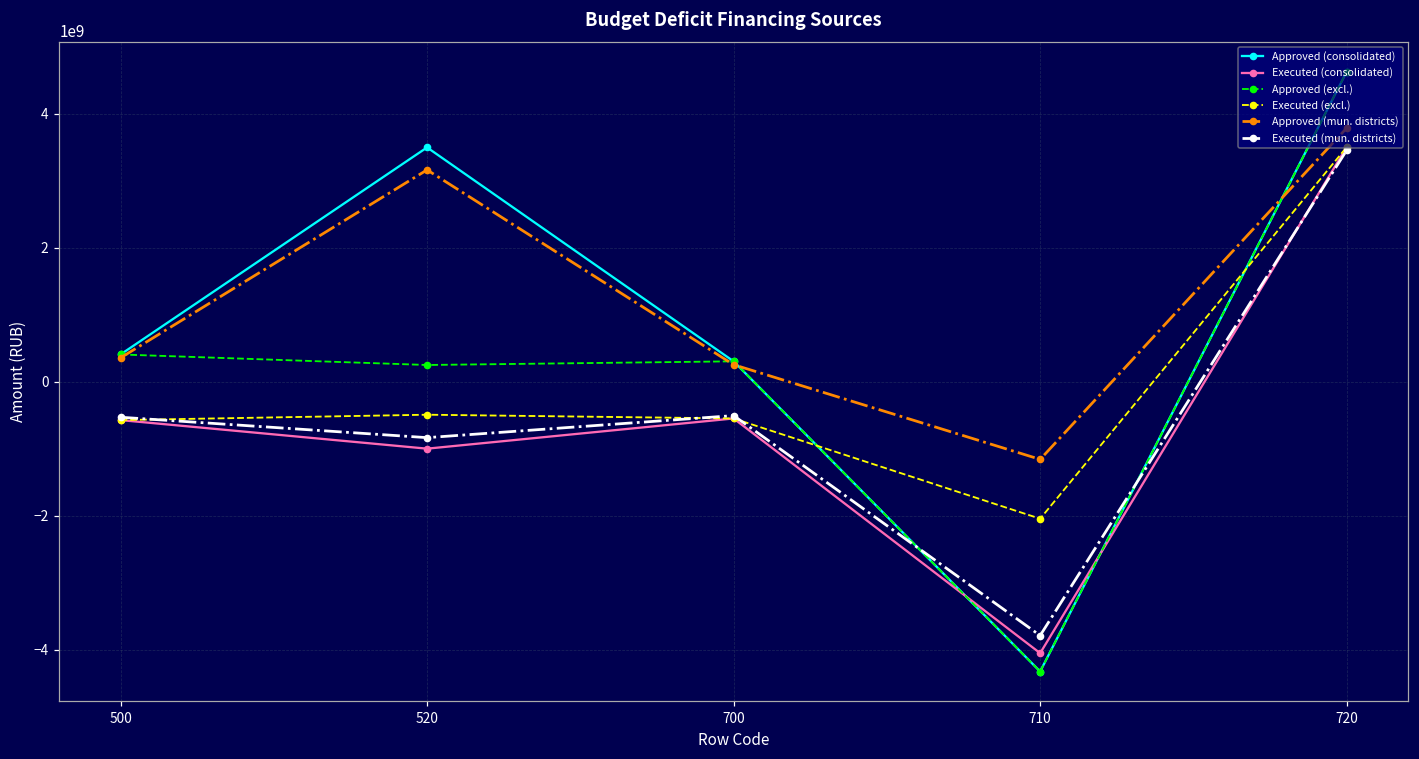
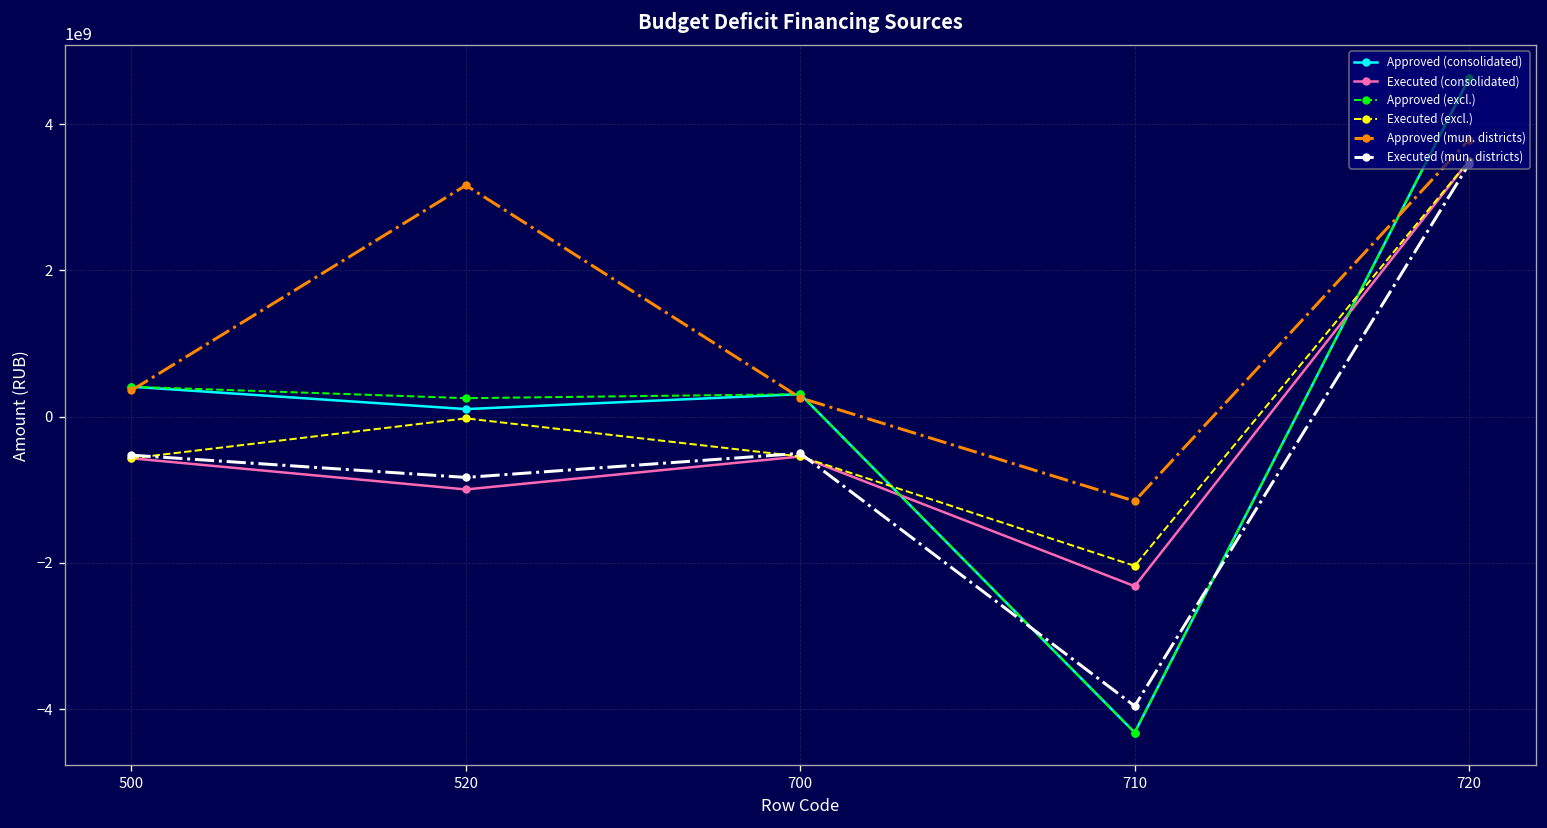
  {
    "Approved (consolidated)": {
-     "520": 3500000000
+     "520": 100000000
    },
    "Executed (consolidated)": {
      "520": -1000000000,
-     "710": -4000000000
+     "710": -2300000000
    },
    "Approved (excl.)": {
      "520": 300000000
    },
    "Executed (excl.)": {
-     "520": -500000000,
+     "520": 0,
      "710": -2000000000
    },
    "Approved (mun. districts)": {
      "500": 400000000,
      "520": 3200000000,
      "700": 300000000,
      "710": -1200000000
    },
    "Executed (mun. districts)": {
      "500": -500000000,
      "520": -800000000,
      "700": -500000000,
-     "710": -3800000000
+     "710": -4000000000
    }
  }
